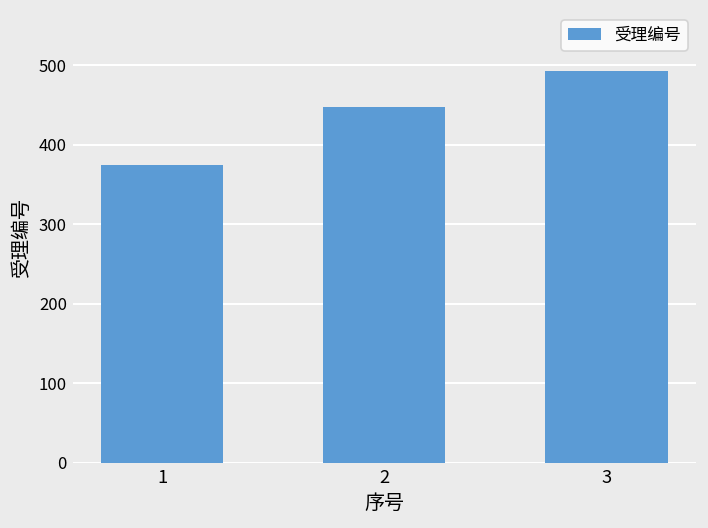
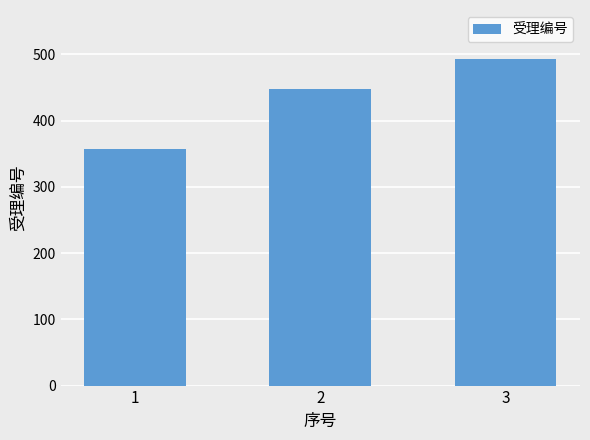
  {
-   "1": 370,
+   "1": 360,
    "2": 450,
    "3": 490
  }
